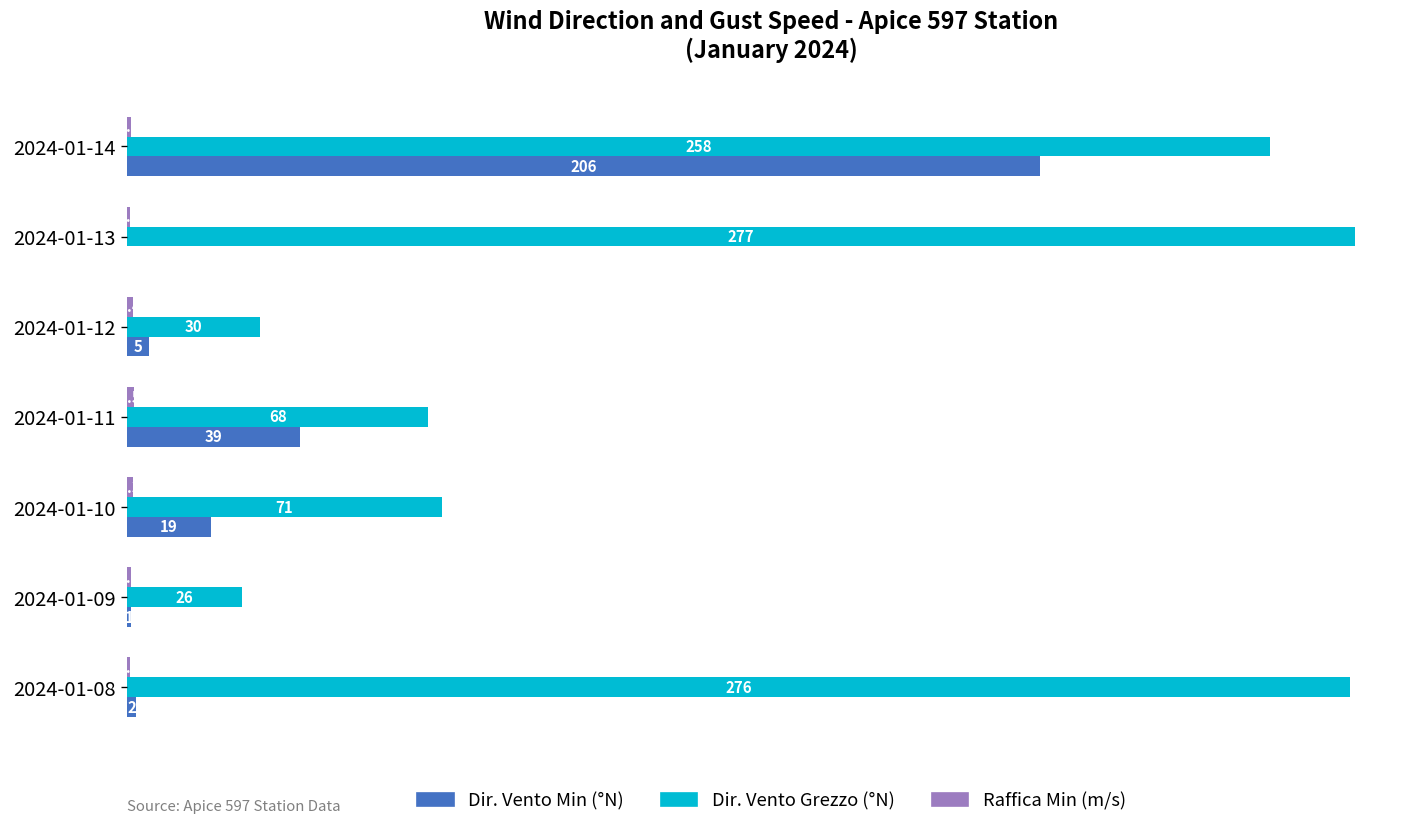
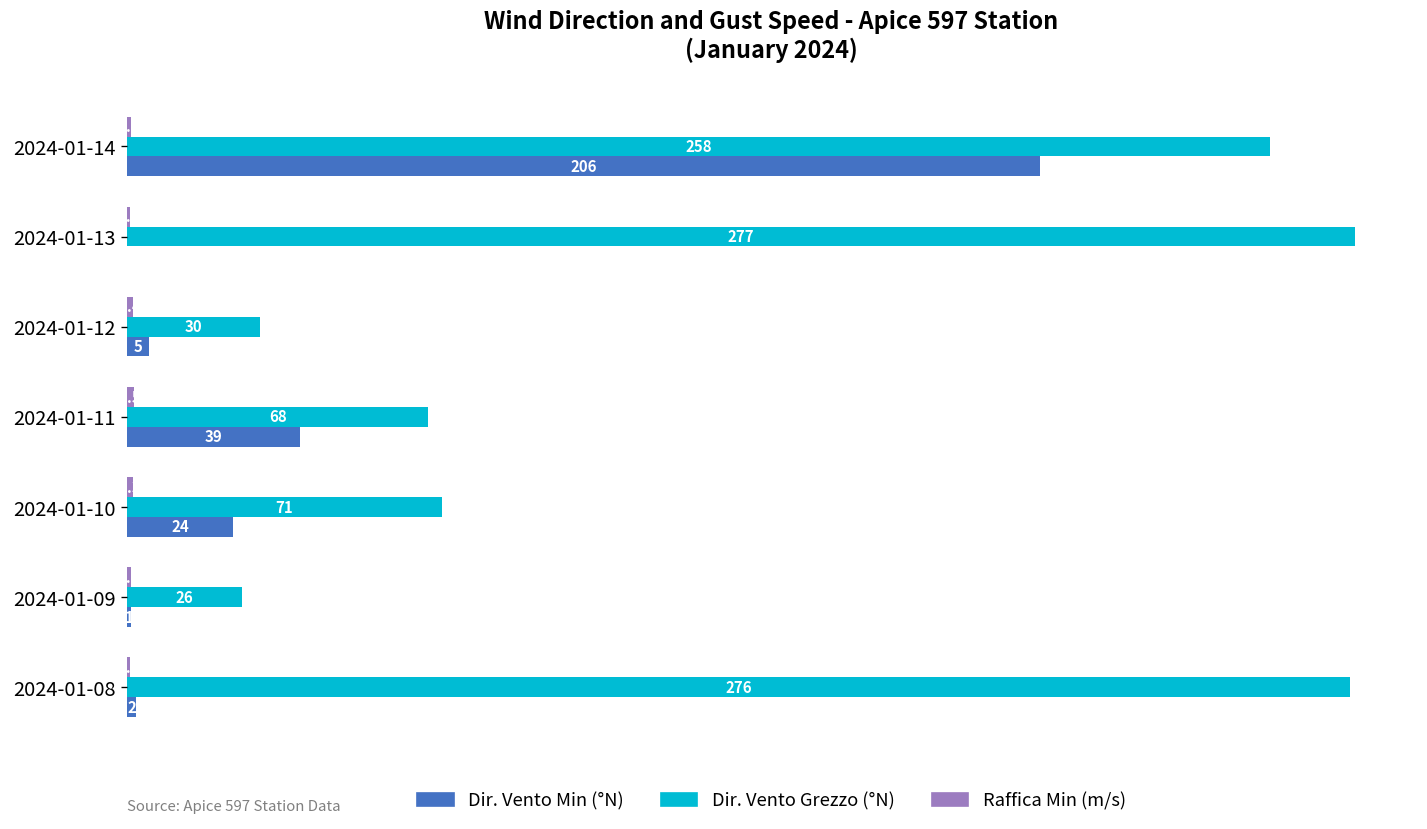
  {
    "Dir. Vento Min (°N)": {
      "2024-01-14": 206,
      "2024-01-12": 5,
      "2024-01-11": 39,
-     "2024-01-10": 19,
+     "2024-01-10": 24,
      "2024-01-08": 2
    },
    "Dir. Vento Grezzo (°N)": {
      "2024-01-14": 258,
      "2024-01-13": 277,
      "2024-01-12": 30,
      "2024-01-11": 68,
      "2024-01-10": 71,
      "2024-01-09": 26,
      "2024-01-08": 276
    }
  }
